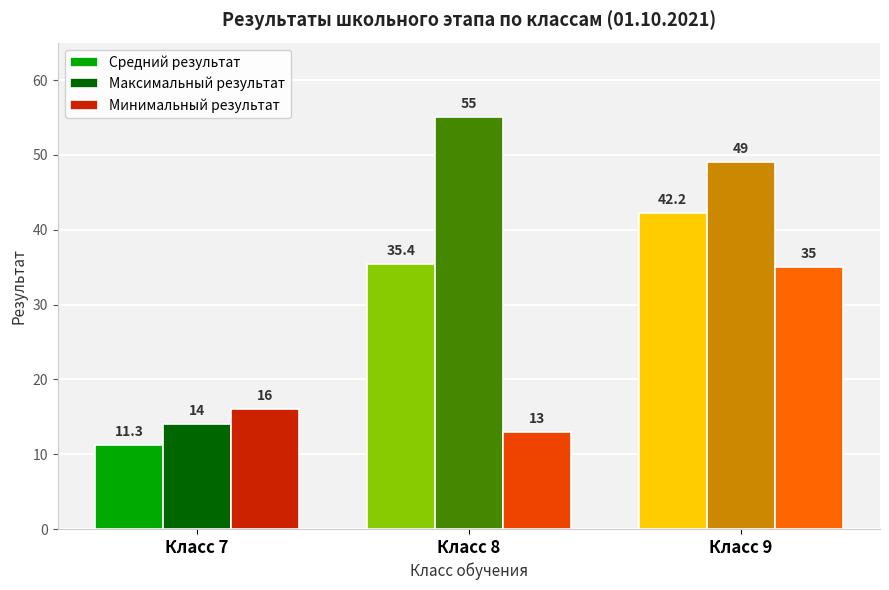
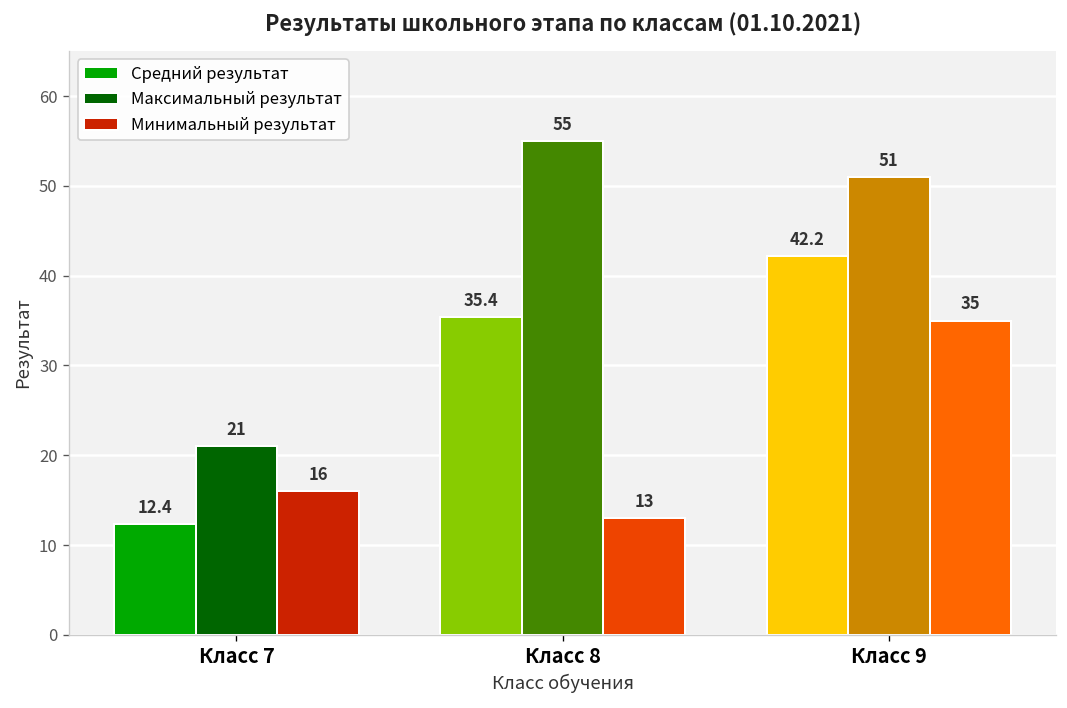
  {
    "Средний результат": {
-     "Класс 7": 11.3,
+     "Класс 7": 12.4,
      "Класс 8": 35.4,
      "Класс 9": 42.2
    },
    "Максимальный результат": {
-     "Класс 7": 14,
+     "Класс 7": 21,
      "Класс 8": 55,
-     "Класс 9": 49
+     "Класс 9": 51
    },
    "Минимальный результат": {
      "Класс 7": 16,
      "Класс 8": 13,
      "Класс 9": 35
    }
  }
